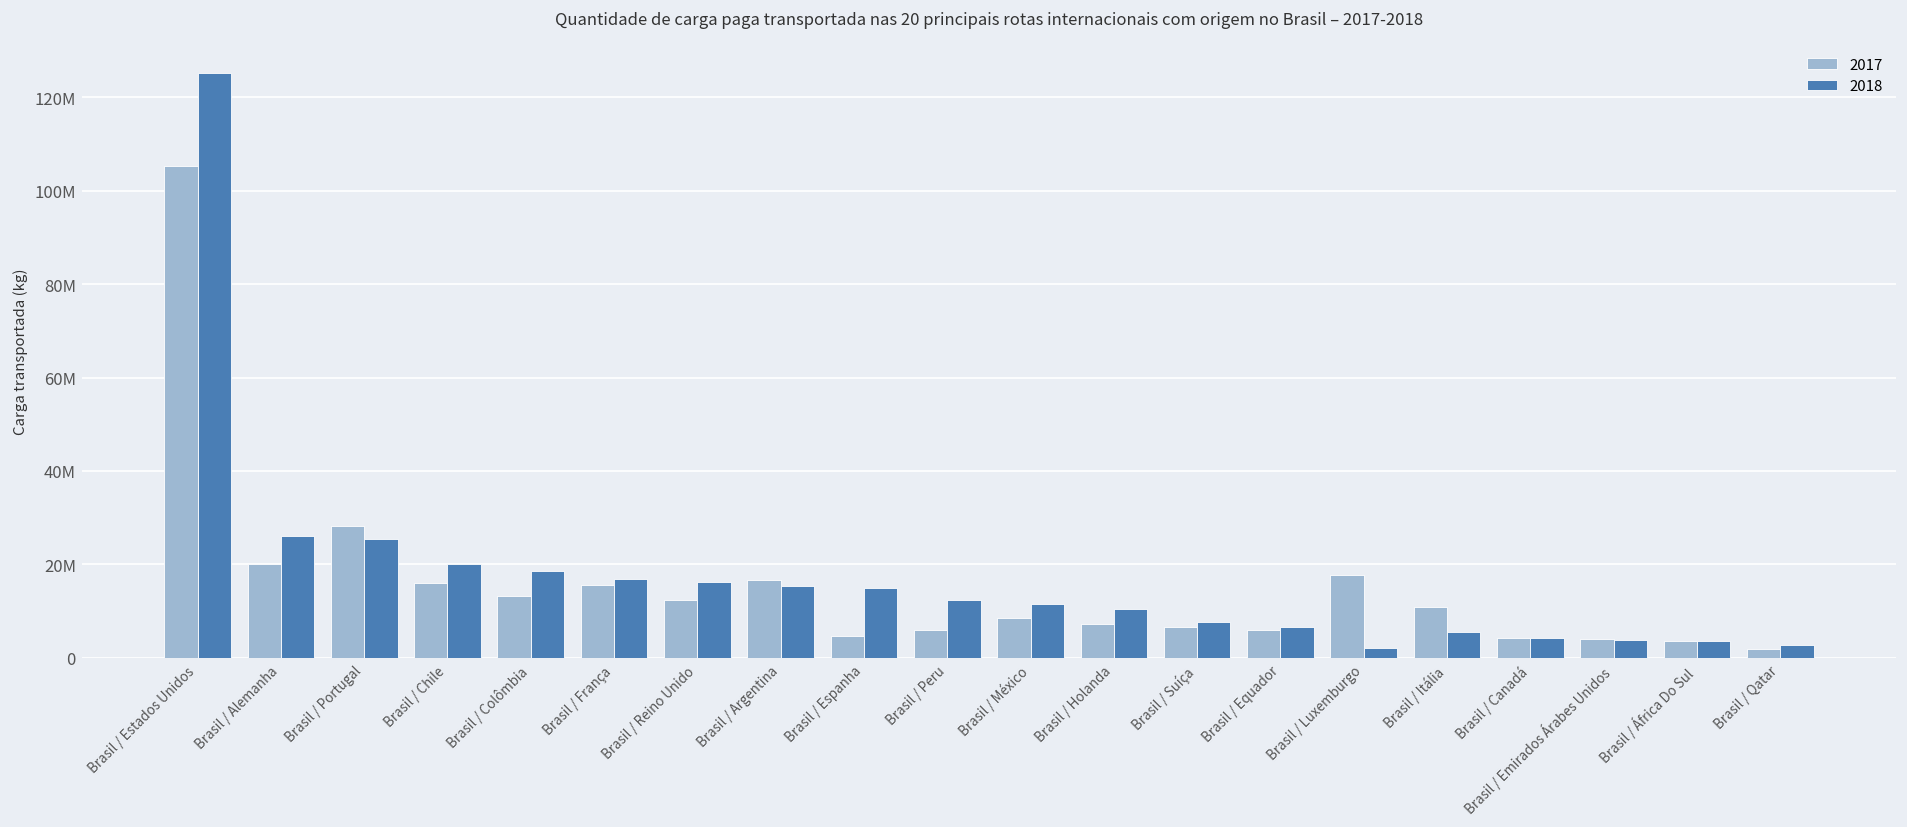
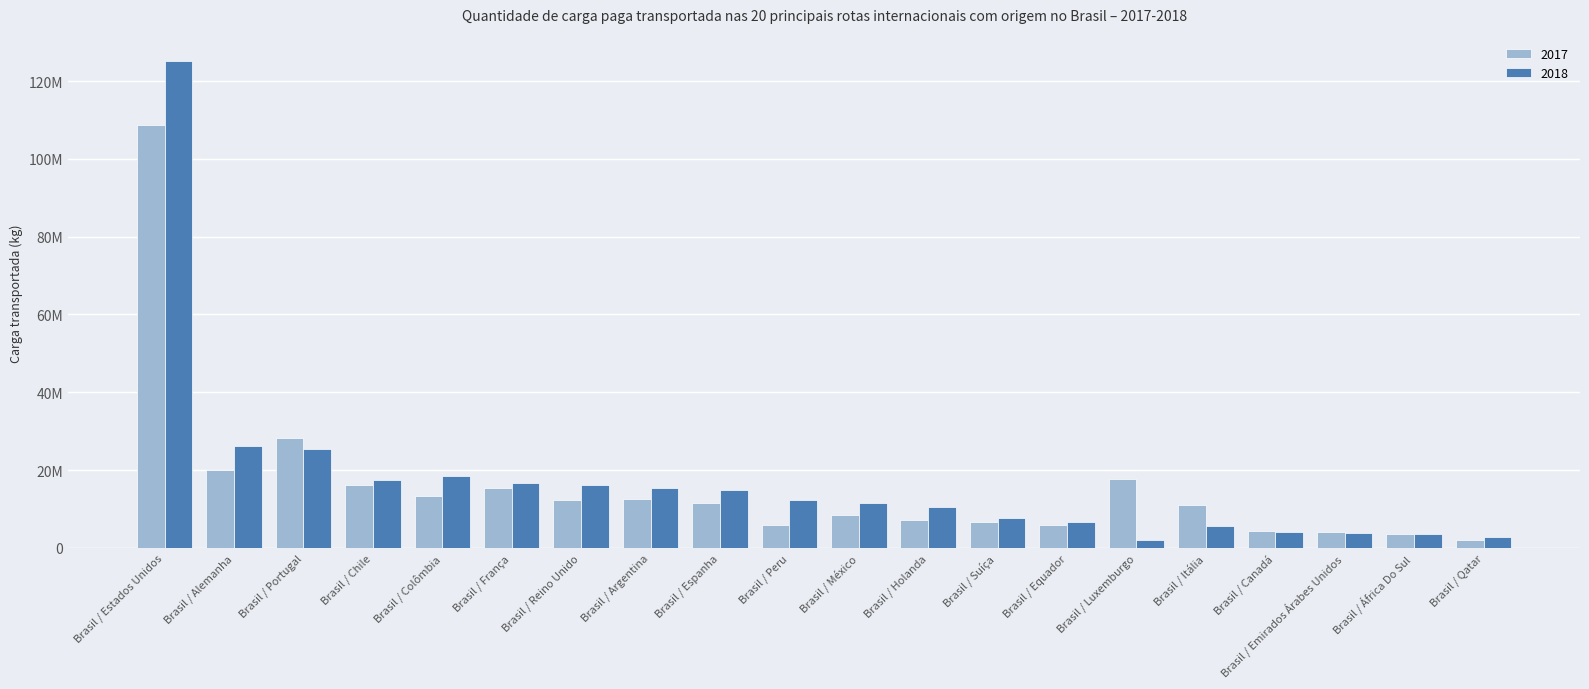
  {
    "2017": {
-     "Brasil / Estados Unidos": 105000000,
+     "Brasil / Estados Unidos": 109000000,
      "Brasil / Alemanha": 20000000,
      "Brasil / Portugal": 28000000,
      "Brasil / Chile": 16000000,
      "Brasil / Colômbia": 13000000,
      "Brasil / França": 16000000,
      "Brasil / Reino Unido": 12000000,
-     "Brasil / Argentina": 17000000,
-     "Brasil / Espanha": 5000000,
+     "Brasil / Argentina": 13000000,
+     "Brasil / Espanha": 11000000,
      "Brasil / Peru": 6000000,
      "Brasil / México": 9000000,
      "Brasil / Holanda": 7000000,
      "Brasil / Suíça": 7000000,
      "Brasil / Equador": 6000000,
      "Brasil / Luxemburgo": 18000000,
      "Brasil / Itália": 11000000,
      "Brasil / Canadá": 4000000,
      "Brasil / Emirados Árabes Unidos": 4000000,
      "Brasil / África Do Sul": 4000000,
      "Brasil / Qatar": 2000000
    },
    "2018": {
      "Brasil / Estados Unidos": 125000000,
      "Brasil / Alemanha": 26000000,
      "Brasil / Portugal": 25000000,
-     "Brasil / Chile": 20000000,
+     "Brasil / Chile": 17000000,
      "Brasil / Colômbia": 19000000,
      "Brasil / França": 17000000,
      "Brasil / Reino Unido": 16000000,
      "Brasil / Argentina": 15000000,
      "Brasil / Espanha": 15000000,
      "Brasil / Peru": 12000000,
      "Brasil / México": 11000000,
      "Brasil / Holanda": 10000000,
      "Brasil / Suíça": 8000000,
      "Brasil / Equador": 7000000,
      "Brasil / Luxemburgo": 2000000,
      "Brasil / Itália": 6000000,
      "Brasil / Canadá": 4000000,
      "Brasil / Emirados Árabes Unidos": 4000000,
      "Brasil / África Do Sul": 4000000,
      "Brasil / Qatar": 3000000
    }
  }
